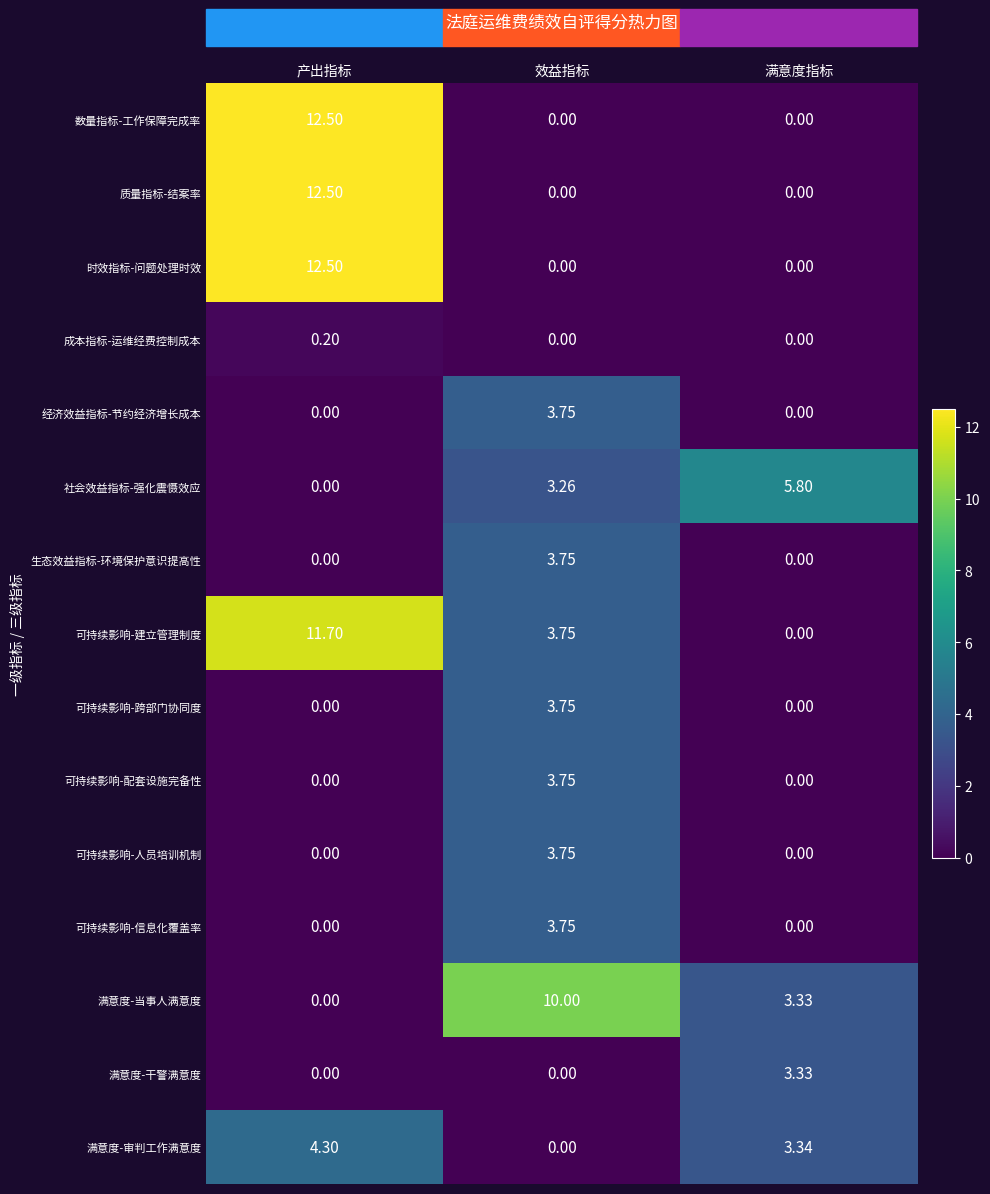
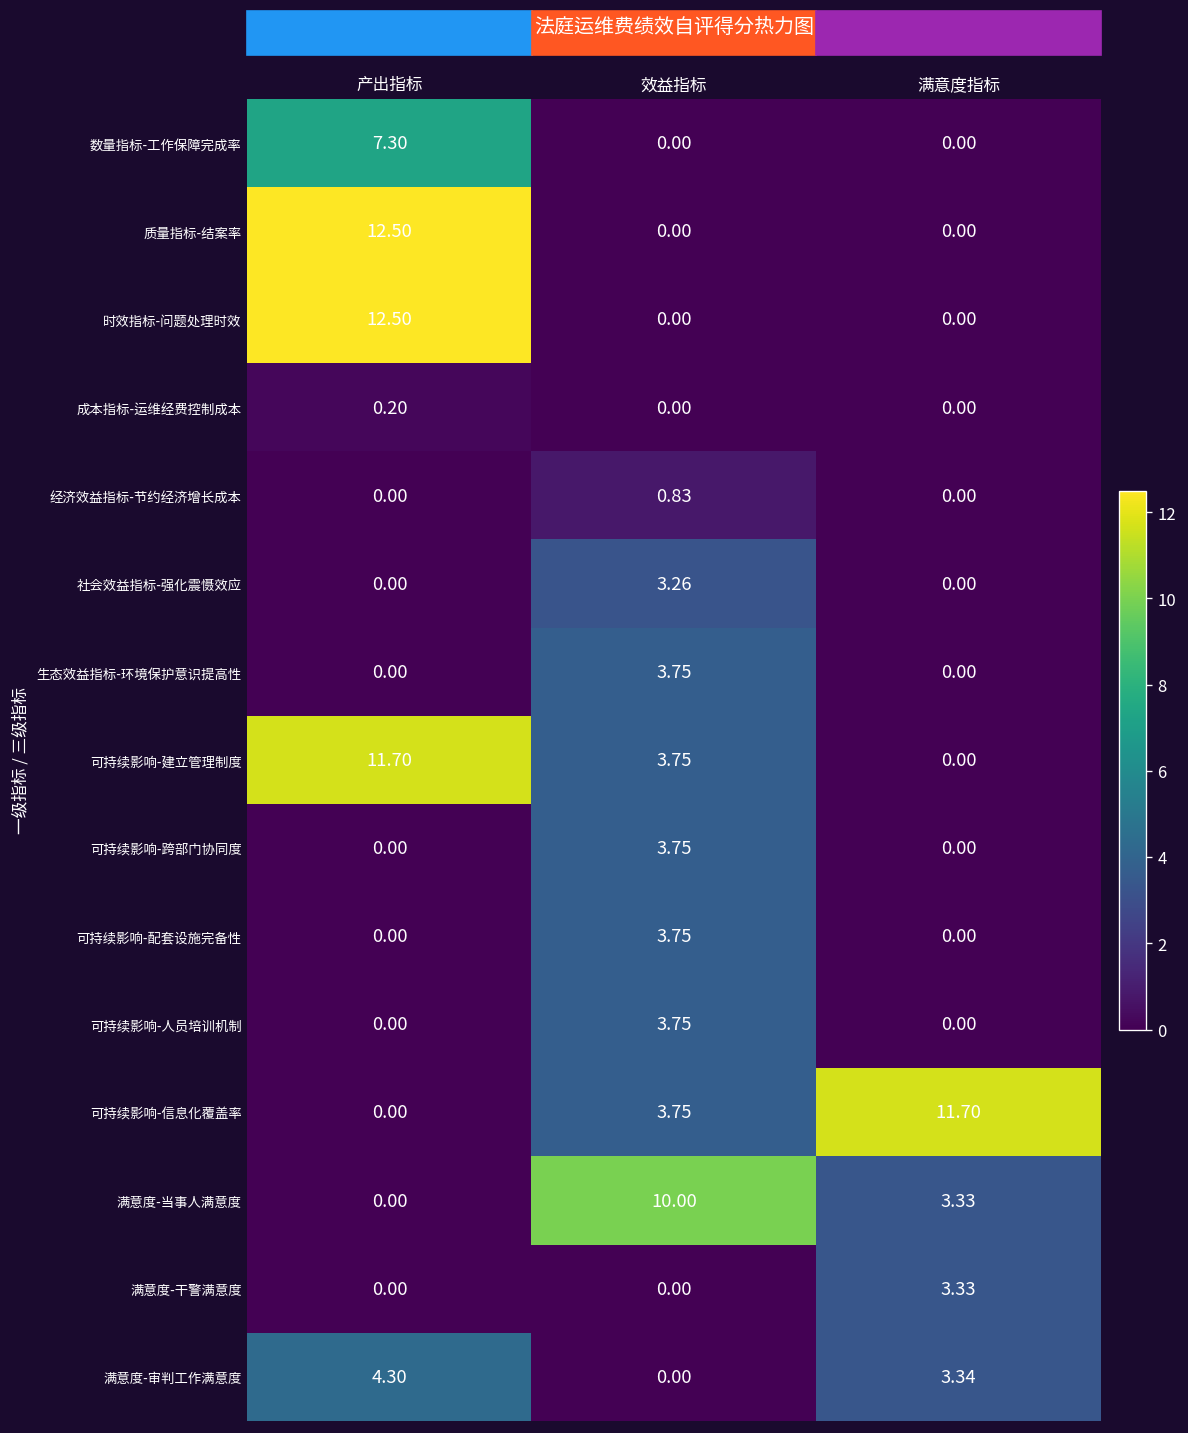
  {
    "数量指标-工作保障完成率": {
-     "产出指标": 12.50,
+     "产出指标": 7.30,
      "效益指标": 0.00,
      "满意度指标": 0.00
    },
    "质量指标-结案率": {
      "产出指标": 12.50,
      "效益指标": 0.00,
      "满意度指标": 0.00
    },
    "时效指标-问题处理时效": {
      "产出指标": 12.50,
      "效益指标": 0.00,
      "满意度指标": 0.00
    },
    "成本指标-运维经费控制成本": {
      "产出指标": 0.20,
      "效益指标": 0.00,
      "满意度指标": 0.00
    },
    "经济效益指标-节约经济增长成本": {
      "产出指标": 0.00,
-     "效益指标": 3.75,
+     "效益指标": 0.83,
      "满意度指标": 0.00
    },
    "社会效益指标-强化震慑效应": {
      "产出指标": 0.00,
      "效益指标": 3.26,
-     "满意度指标": 5.80
+     "满意度指标": 0.00
    },
    "生态效益指标-环境保护意识提高性": {
      "产出指标": 0.00,
      "效益指标": 3.75,
      "满意度指标": 0.00
    },
    "可持续影响-建立管理制度": {
      "产出指标": 11.70,
      "效益指标": 3.75,
      "满意度指标": 0.00
    },
    "可持续影响-跨部门协同度": {
      "产出指标": 0.00,
      "效益指标": 3.75,
      "满意度指标": 0.00
    },
    "可持续影响-配套设施完备性": {
      "产出指标": 0.00,
      "效益指标": 3.75,
      "满意度指标": 0.00
    },
    "可持续影响-人员培训机制": {
      "产出指标": 0.00,
      "效益指标": 3.75,
      "满意度指标": 0.00
    },
    "可持续影响-信息化覆盖率": {
      "产出指标": 0.00,
      "效益指标": 3.75,
-     "满意度指标": 0.00
+     "满意度指标": 11.70
    },
    "满意度-当事人满意度": {
      "产出指标": 0.00,
      "效益指标": 10.00,
      "满意度指标": 3.33
    },
    "满意度-干警满意度": {
      "产出指标": 0.00,
      "效益指标": 0.00,
      "满意度指标": 3.33
    },
    "满意度-审判工作满意度": {
      "产出指标": 4.30,
      "效益指标": 0.00,
      "满意度指标": 3.34
    }
  }
